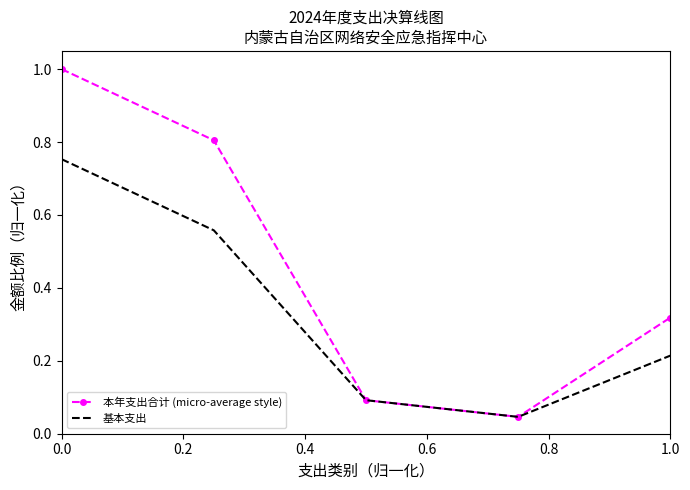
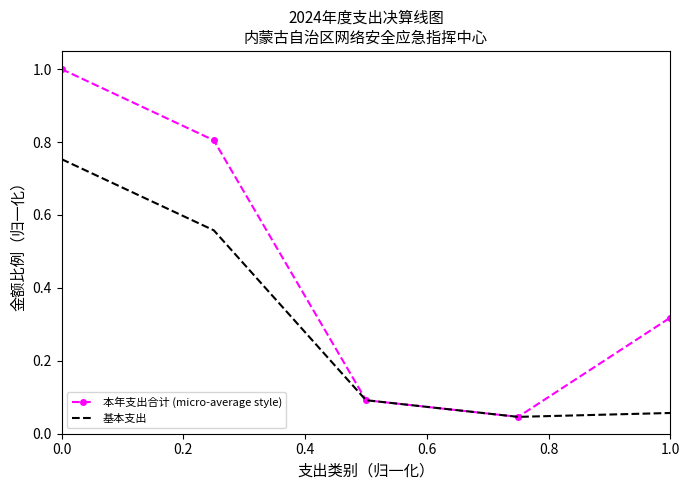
  {
    "本年支出合计 (micro-average style)": {
      "0.0": 1.00,
      "1.0": 0.32
    },
    "基本支出": {
      "0.0": 0.75,
-     "1.0": 0.21
+     "1.0": 0.06
    }
  }
